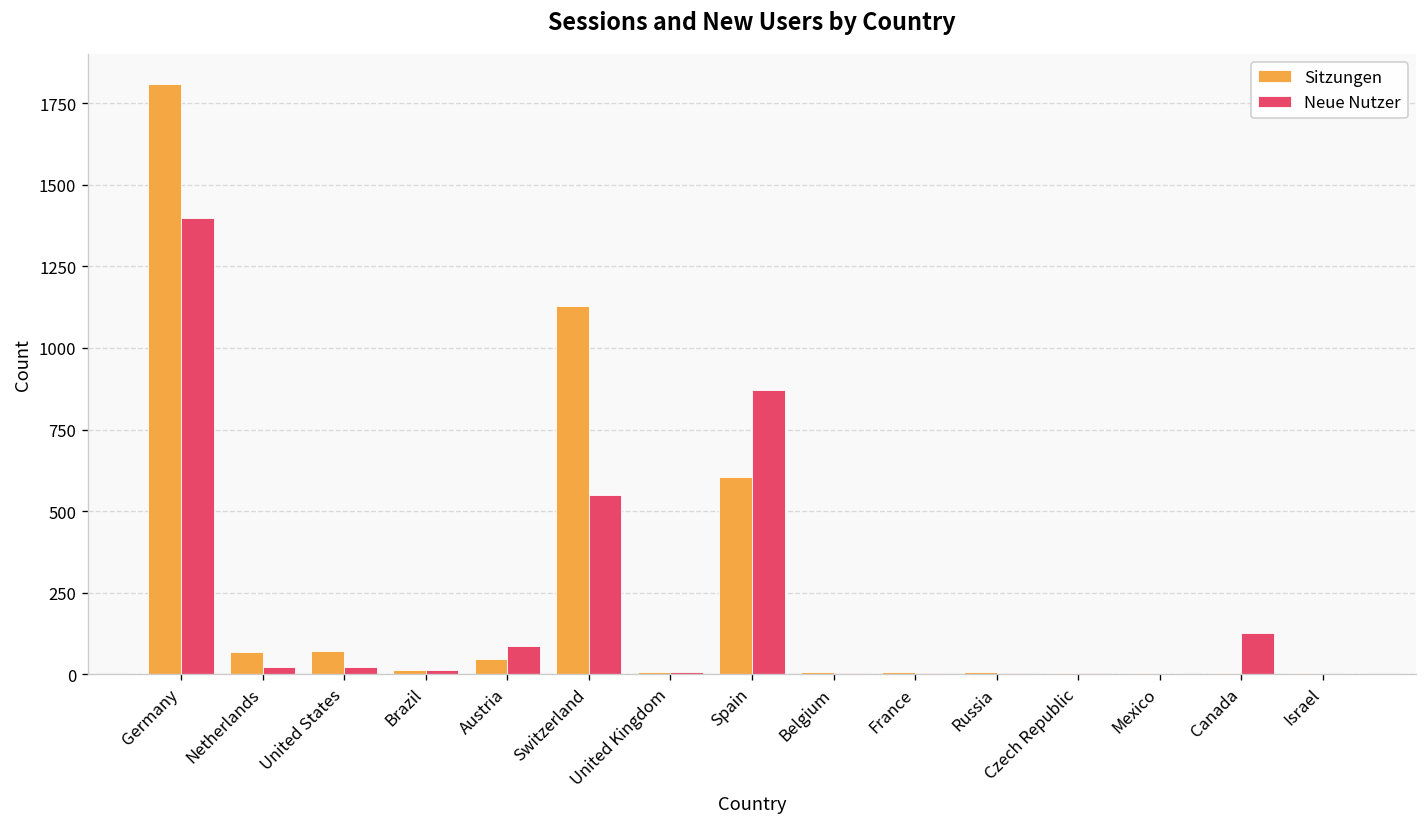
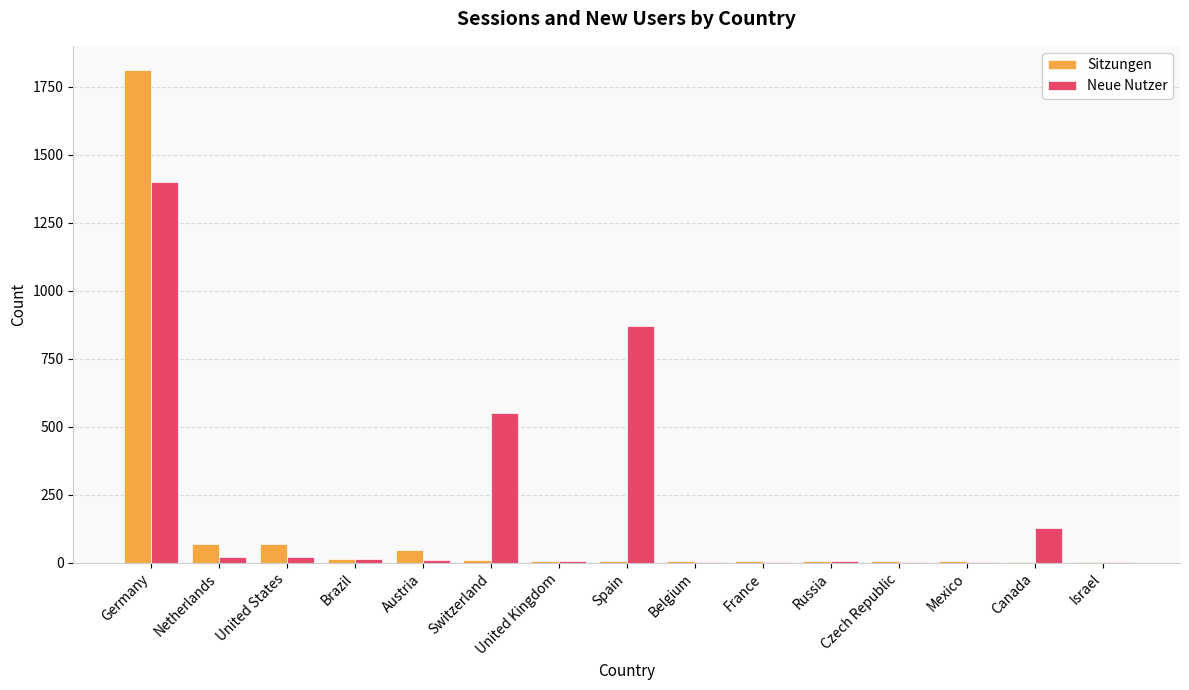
  {
    "Sitzungen": {
      "Germany": 1810,
      "Netherlands": 70,
      "United States": 70,
      "Brazil": 10,
      "Austria": 50,
-     "Switzerland": 1130,
-     "Spain": 610
+     "Switzerland": 10,
+     "Spain": 10
    },
    "Neue Nutzer": {
      "Germany": 1400,
      "Netherlands": 20,
      "United States": 20,
      "Brazil": 10,
-     "Austria": 90,
+     "Austria": 10,
      "Switzerland": 550,
      "Spain": 870,
      "Canada": 130
    }
  }
